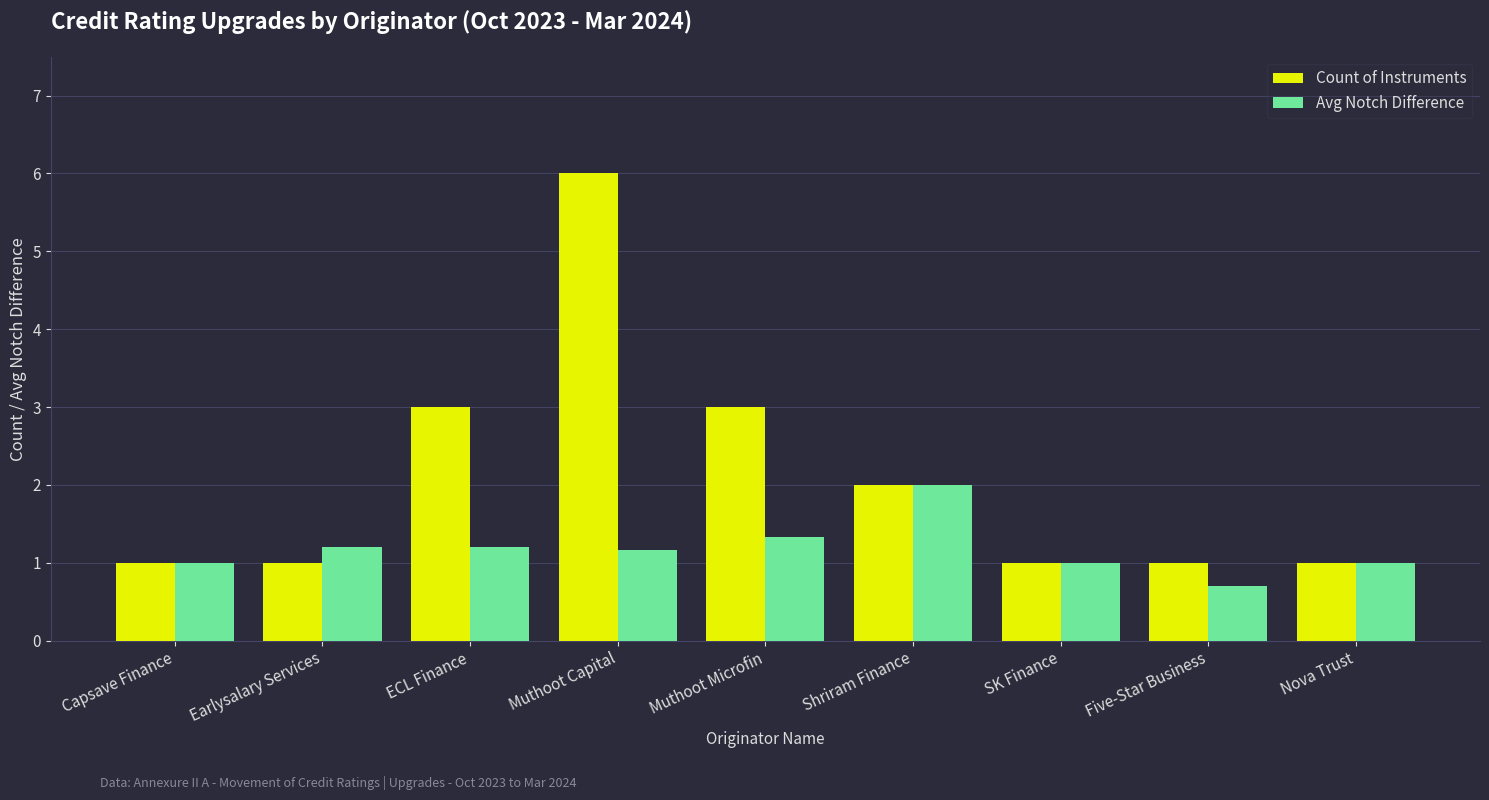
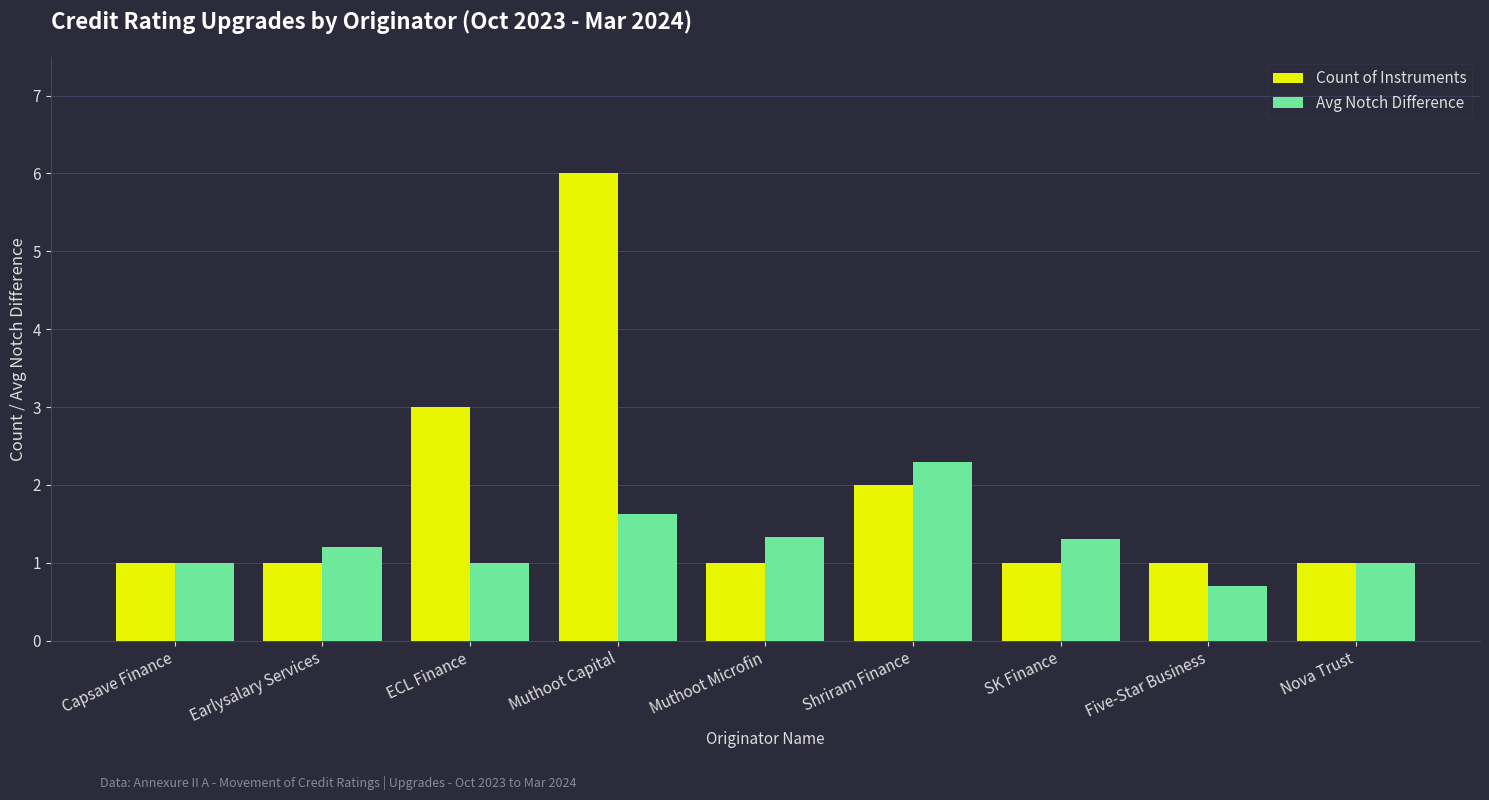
  {
    "Count of Instruments": {
      "Capsave Finance": 1,
      "Earlysalary Services": 1,
      "ECL Finance": 3,
      "Muthoot Capital": 6,
-     "Muthoot Microfin": 3,
+     "Muthoot Microfin": 1,
      "Shriram Finance": 2,
      "SK Finance": 1,
      "Five-Star Business": 1,
      "Nova Trust": 1
    },
    "Avg Notch Difference": {
      "Capsave Finance": 1.0,
      "Earlysalary Services": 1.2,
-     "ECL Finance": 1.2,
-     "Muthoot Capital": 1.2,
+     "ECL Finance": 1.0,
+     "Muthoot Capital": 1.6,
      "Muthoot Microfin": 1.3,
-     "Shriram Finance": 2.0,
-     "SK Finance": 1.0,
+     "Shriram Finance": 2.3,
+     "SK Finance": 1.3,
      "Five-Star Business": 0.7,
      "Nova Trust": 1.0
    }
  }
